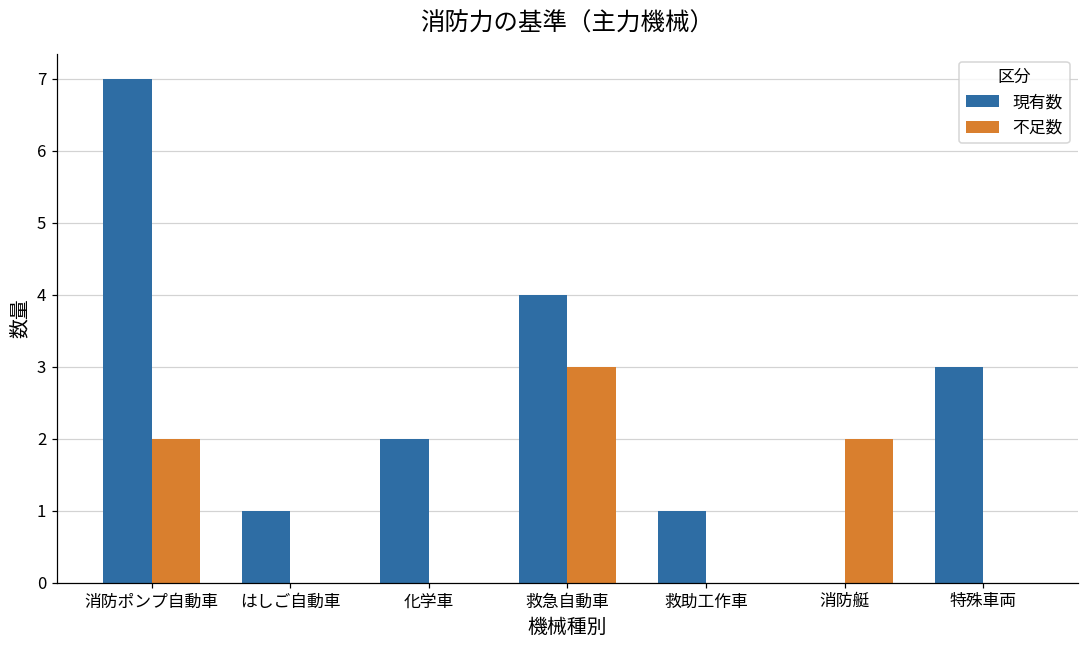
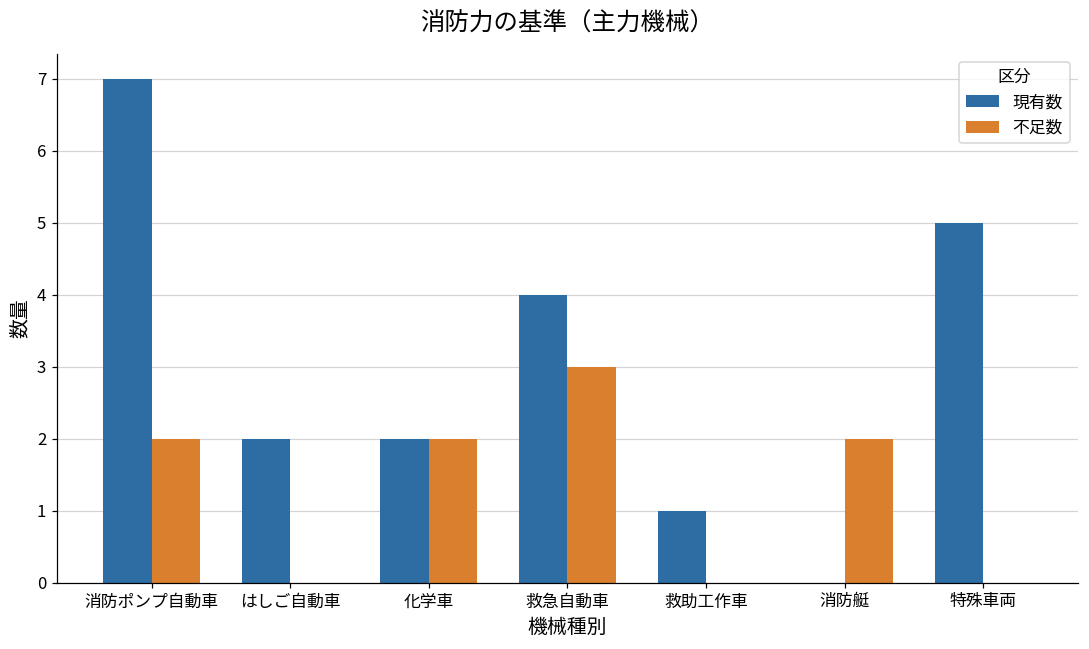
  {
    "現有数": {
      "消防ポンプ自動車": 7,
-     "はしご自動車": 1,
+     "はしご自動車": 2,
      "化学車": 2,
      "救急自動車": 4,
      "救助工作車": 1,
      "消防艇": 0,
-     "特殊車両": 3
+     "特殊車両": 5
    },
    "不足数": {
      "消防ポンプ自動車": 2,
      "はしご自動車": 0,
-     "化学車": 0,
+     "化学車": 2,
      "救急自動車": 3,
      "救助工作車": 0,
      "消防艇": 2,
      "特殊車両": 0
    }
  }
